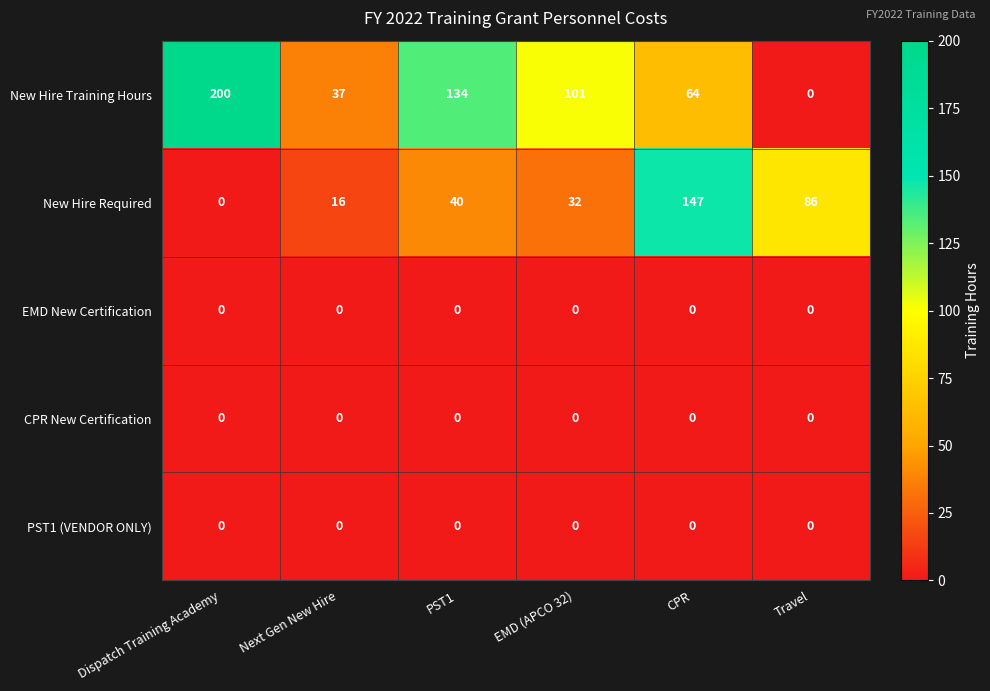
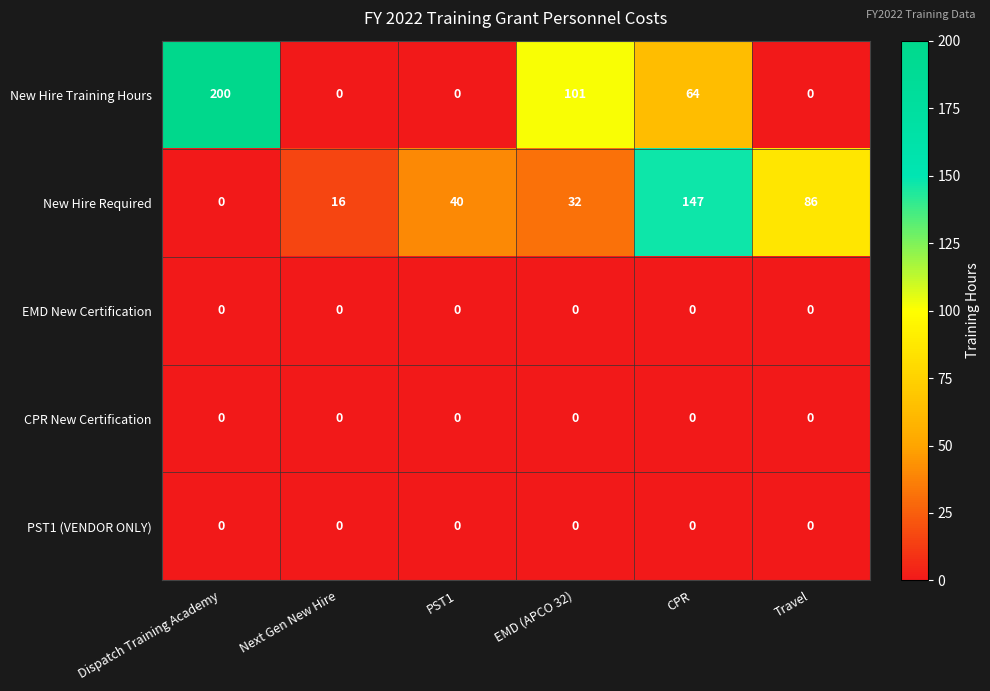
  {
    "New Hire Training Hours": {
      "Dispatch Training Academy": 200,
-     "Next Gen New Hire": 37,
-     "PST1": 134,
+     "Next Gen New Hire": 0,
+     "PST1": 0,
      "EMD (APCO 32)": 101,
      "CPR": 64,
      "Travel": 0
    },
    "New Hire Required": {
      "Dispatch Training Academy": 0,
      "Next Gen New Hire": 16,
      "PST1": 40,
      "EMD (APCO 32)": 32,
      "CPR": 147,
      "Travel": 86
    },
    "EMD New Certification": {
      "Dispatch Training Academy": 0,
      "Next Gen New Hire": 0,
      "PST1": 0,
      "EMD (APCO 32)": 0,
      "CPR": 0,
      "Travel": 0
    },
    "CPR New Certification": {
      "Dispatch Training Academy": 0,
      "Next Gen New Hire": 0,
      "PST1": 0,
      "EMD (APCO 32)": 0,
      "CPR": 0,
      "Travel": 0
    },
    "PST1 (VENDOR ONLY)": {
      "Dispatch Training Academy": 0,
      "Next Gen New Hire": 0,
      "PST1": 0,
      "EMD (APCO 32)": 0,
      "CPR": 0,
      "Travel": 0
    }
  }
